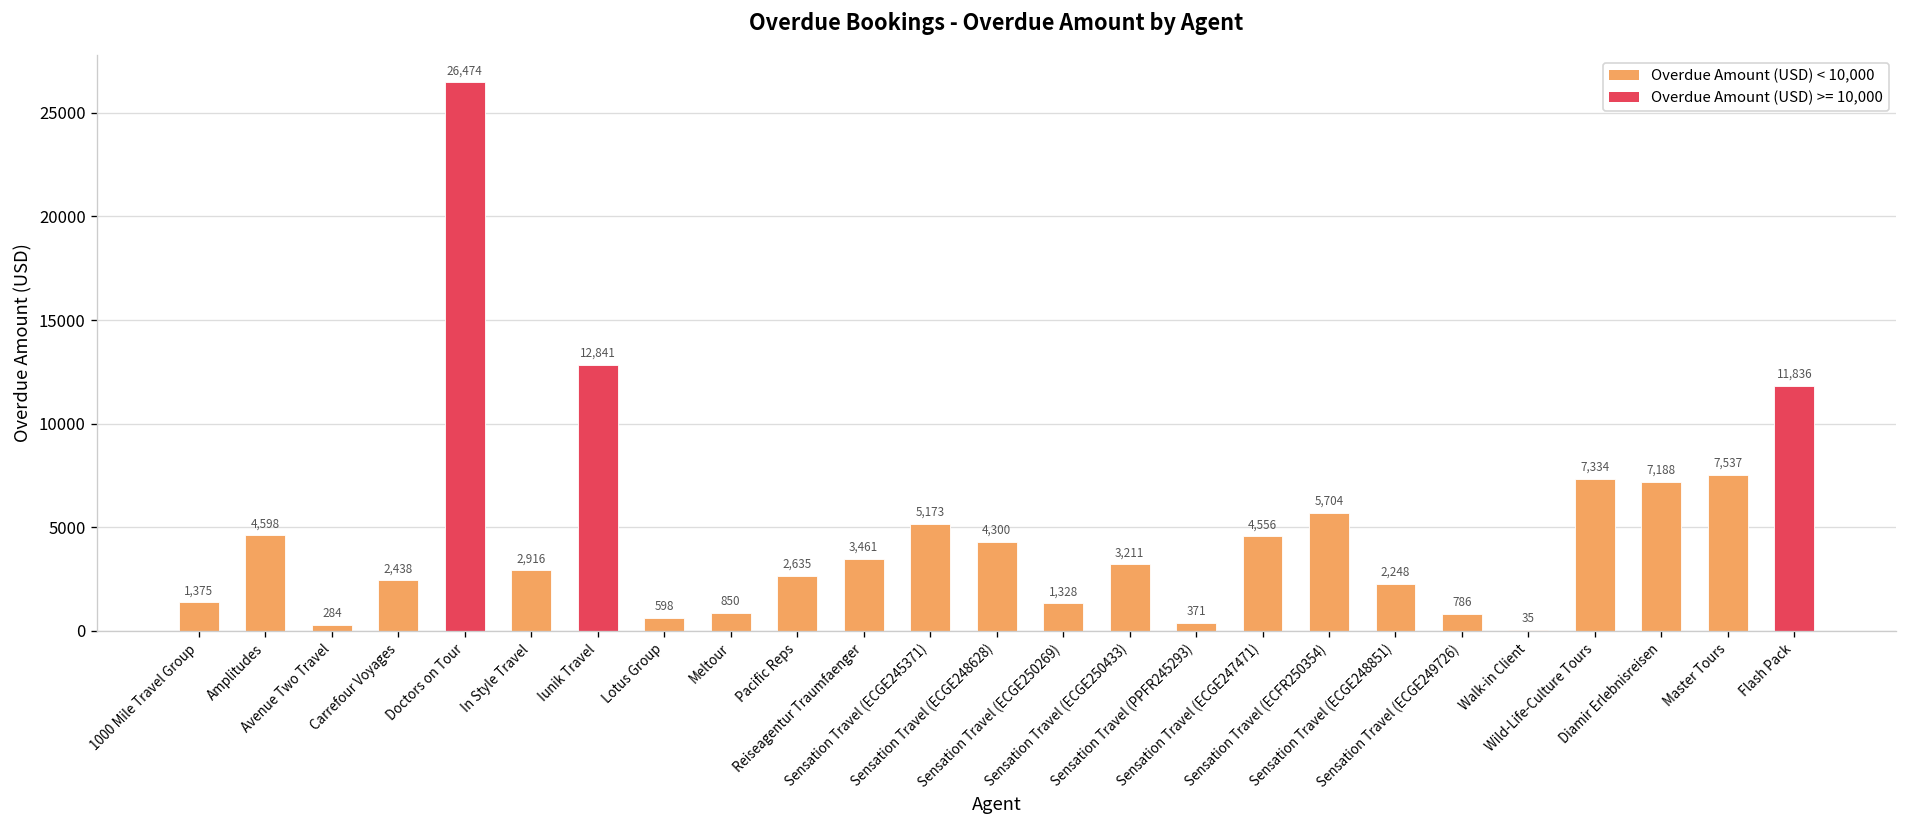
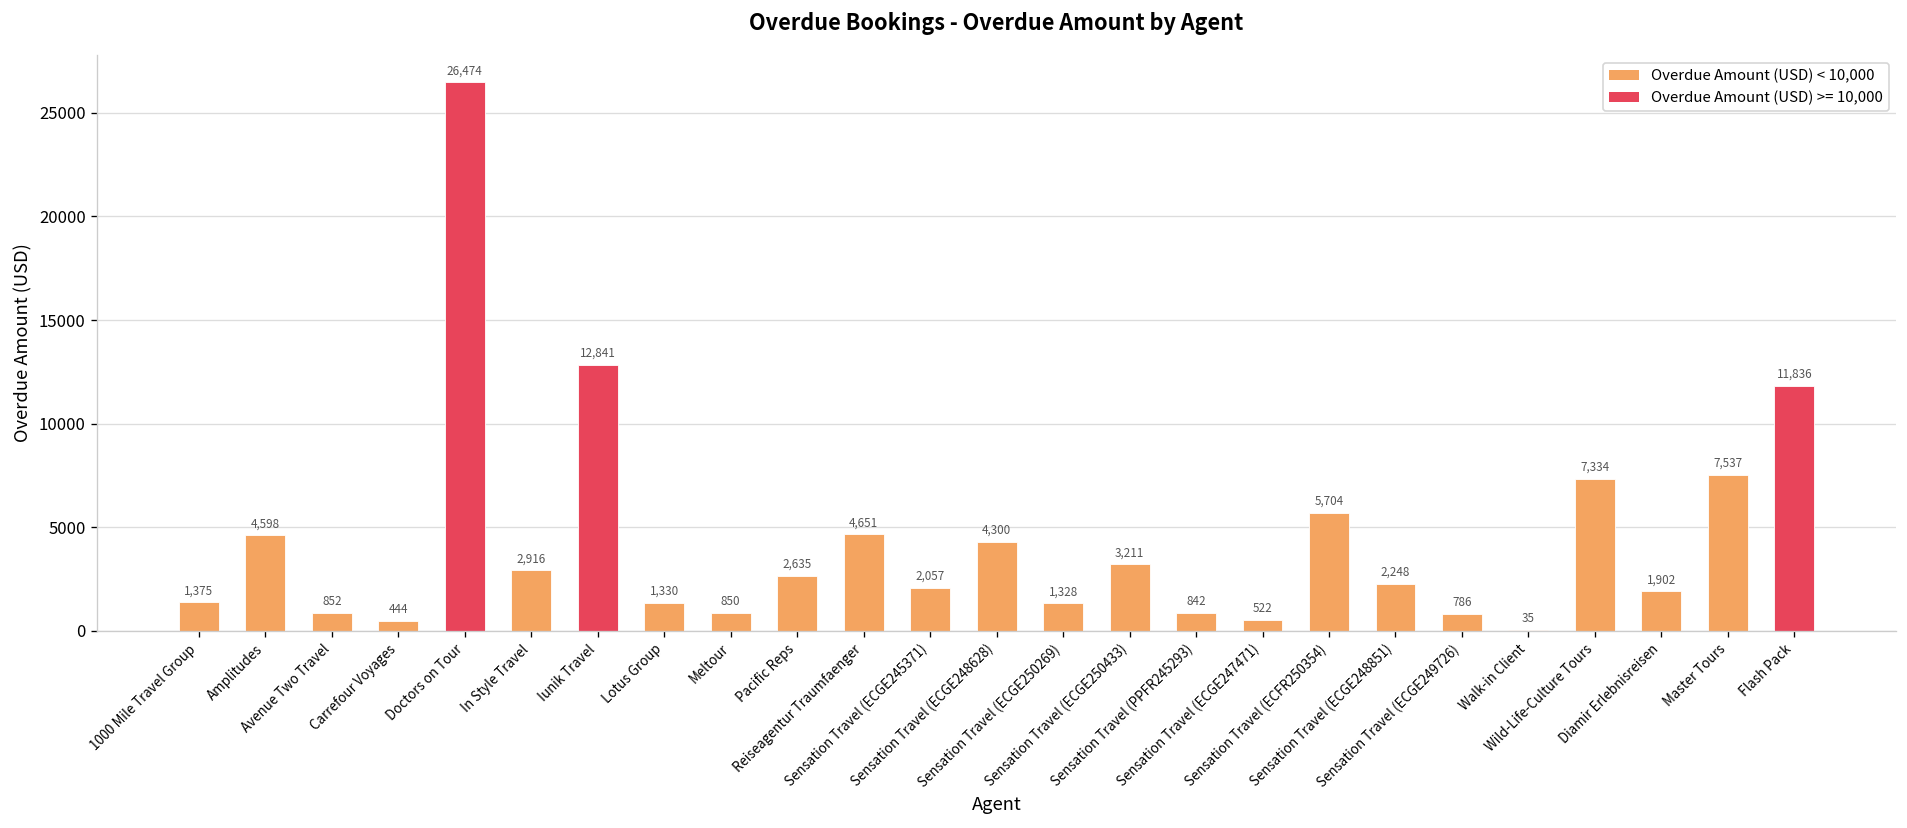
  {
    "1000 Mile Travel Group": "1,375",
    "Amplitudes": "4,598",
-   "Avenue Two Travel": "284",
-   "Carrefour Voyages": "2,438",
+   "Avenue Two Travel": "852",
+   "Carrefour Voyages": "444",
    "Doctors on Tour": "26,474",
    "In Style Travel": "2,916",
    "Iunik Travel": "12,841",
-   "Lotus Group": "598",
+   "Lotus Group": "1,330",
    "Meltour": "850",
    "Pacific Reps": "2,635",
-   "Reiseagentur Traumfaenger": "3,461",
-   "Sensation Travel (ECGE245371)": "5,173",
+   "Reiseagentur Traumfaenger": "4,651",
+   "Sensation Travel (ECGE245371)": "2,057",
    "Sensation Travel (ECGE248628)": "4,300",
    "Sensation Travel (ECGE250269)": "1,328",
    "Sensation Travel (ECGE250433)": "3,211",
-   "Sensation Travel (PPFR245293)": "371",
-   "Sensation Travel (ECGE247471)": "4,556",
+   "Sensation Travel (PPFR245293)": "842",
+   "Sensation Travel (ECGE247471)": "522",
    "Sensation Travel (ECFR250354)": "5,704",
    "Sensation Travel (ECGE248851)": "2,248",
    "Sensation Travel (ECGE249726)": "786",
    "Walk-in Client": "35",
    "Wild-Life-Culture Tours": "7,334",
-   "Diamir Erlebnisreisen": "7,188",
+   "Diamir Erlebnisreisen": "1,902",
    "Master Tours": "7,537",
    "Flash Pack": "11,836"
  }
